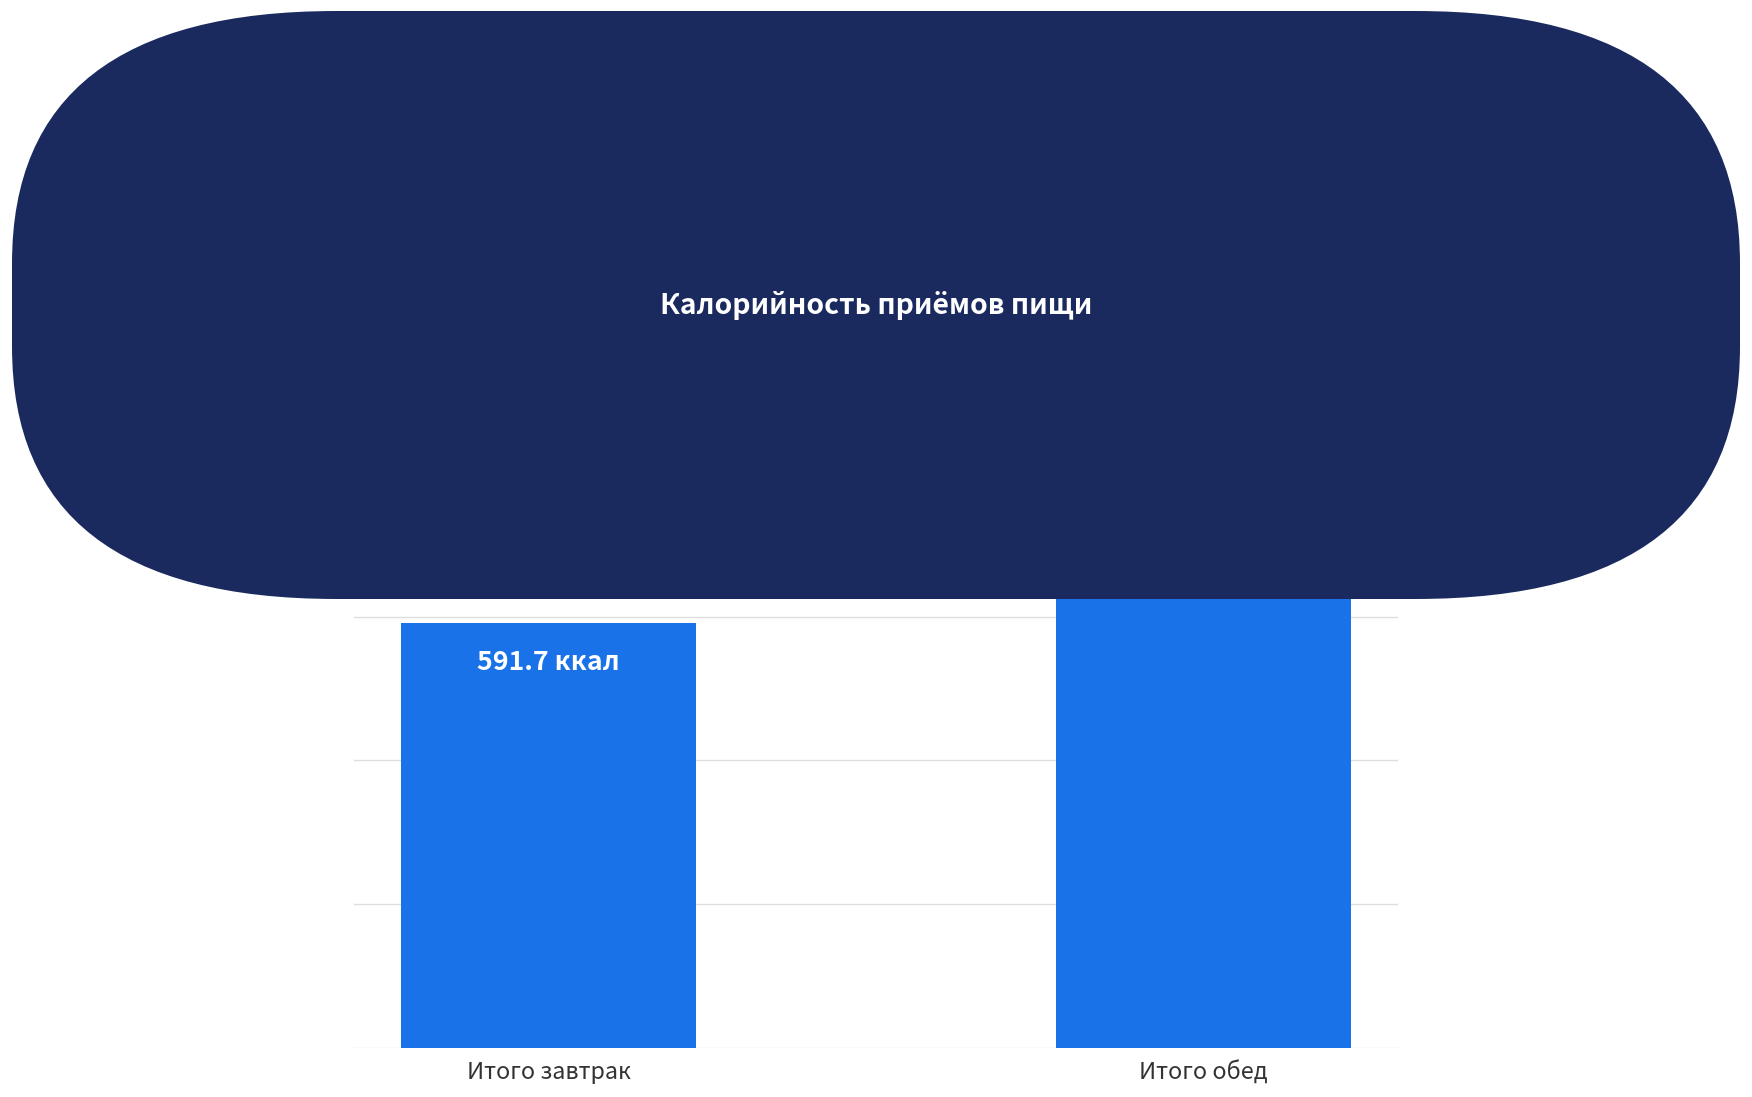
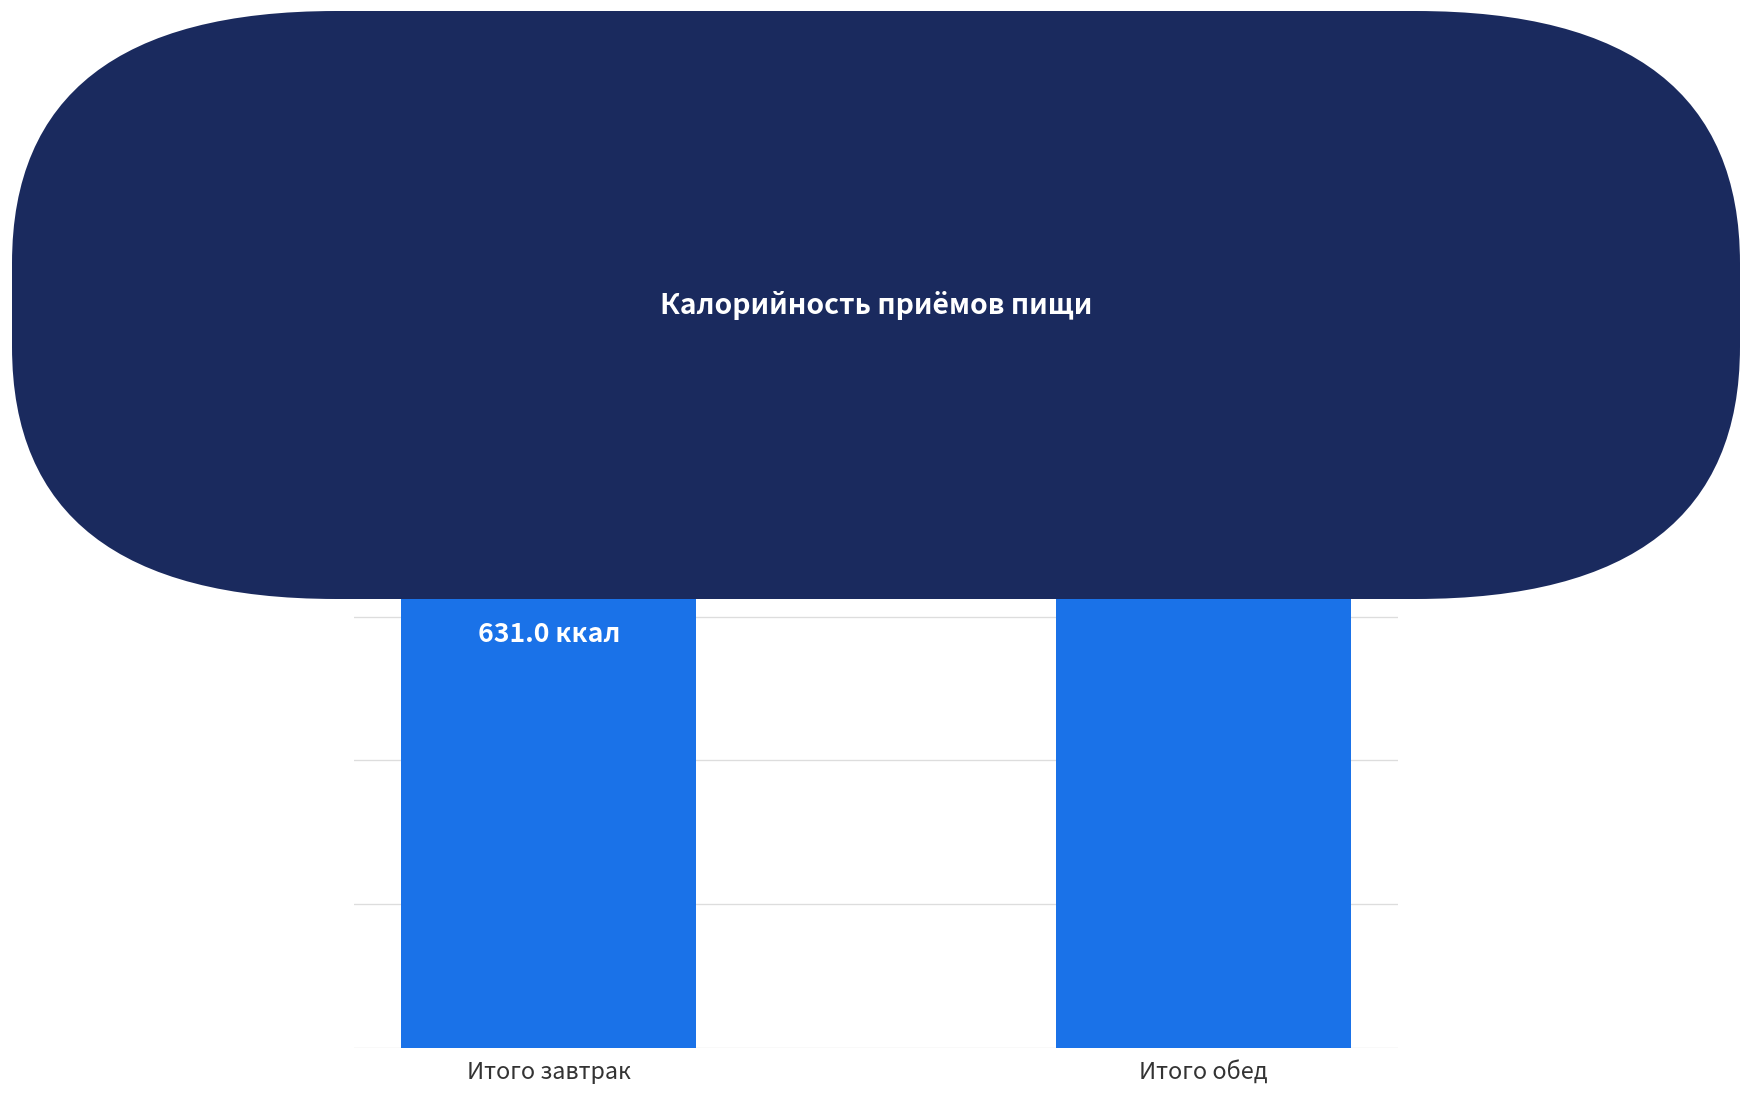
  {
-   "Итого завтрак": 591.7
+   "Итого завтрак": 631.0
  }
